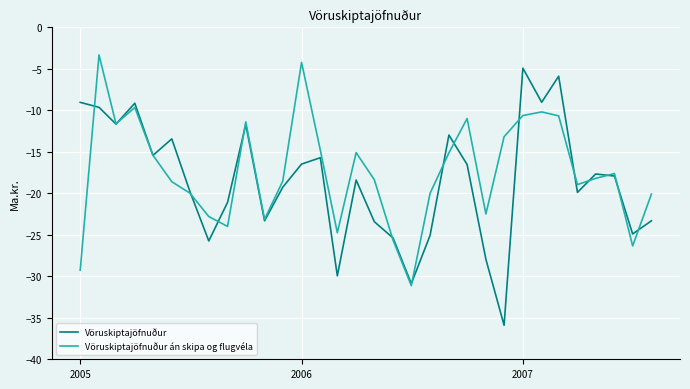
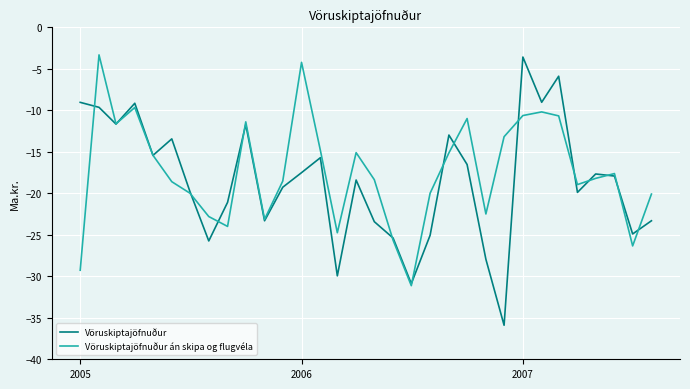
  {
    "Vöruskiptajöfnuður": {
      "2005": -9,
-     "2006": -16,
-     "2007": -5
+     "2006": -18,
+     "2007": -4
    },
    "Vöruskiptajöfnuður án skipa og flugvéla": {
      "2005": -29,
      "2006": -4,
      "2007": -11
    }
  }
